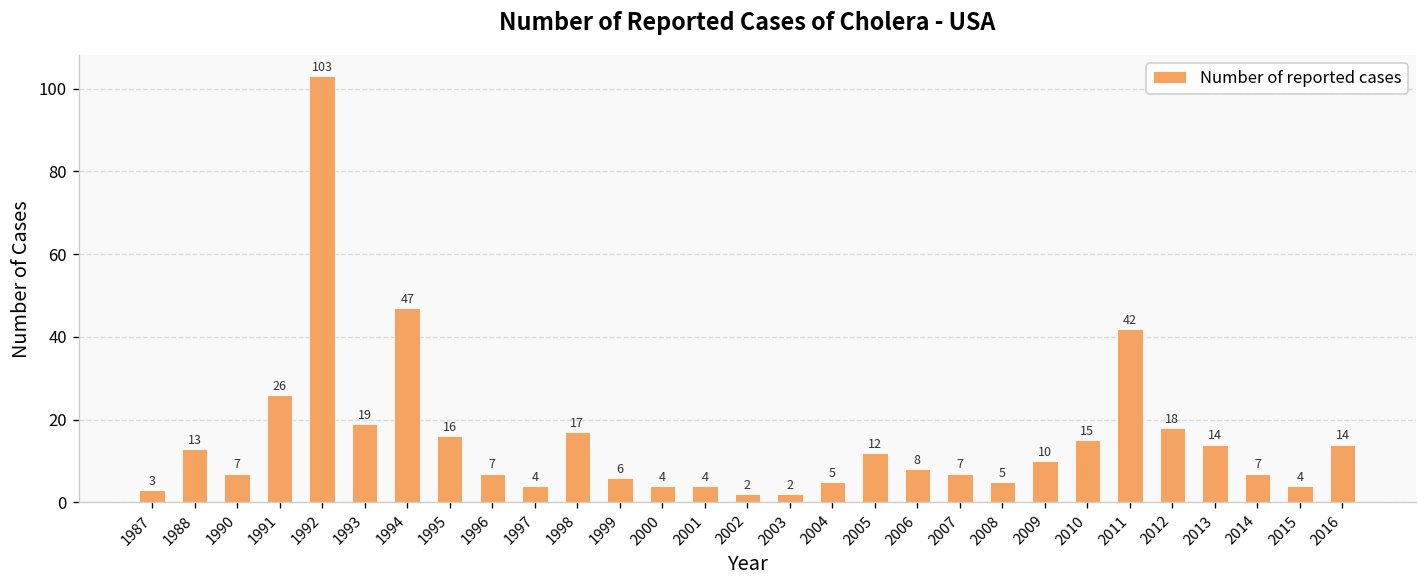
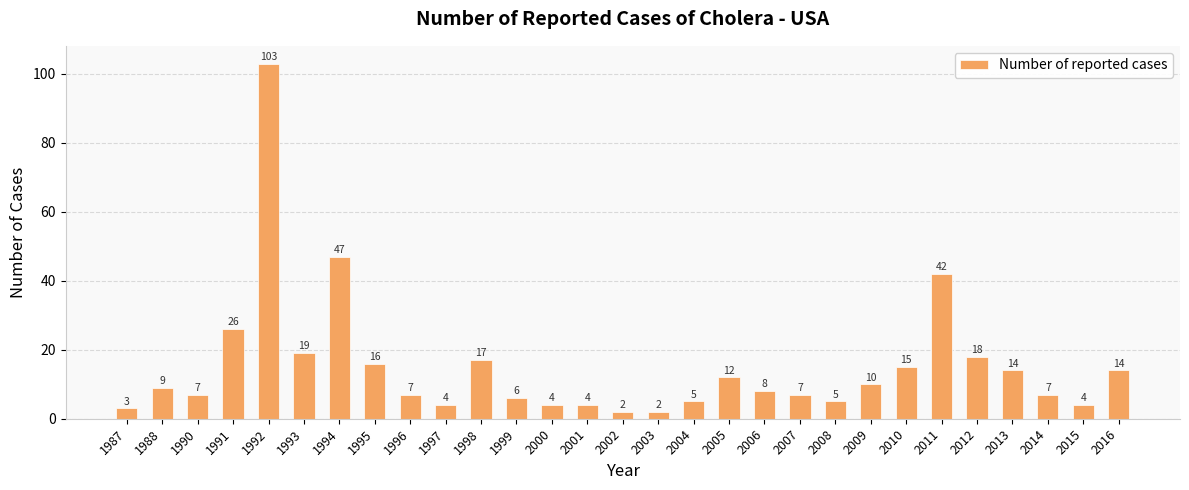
  {
    "1987": 3,
-   "1988": 13,
+   "1988": 9,
    "1990": 7,
    "1991": 26,
    "1992": 103,
    "1993": 19,
    "1994": 47,
    "1995": 16,
    "1996": 7,
    "1997": 4,
    "1998": 17,
    "1999": 6,
    "2000": 4,
    "2001": 4,
    "2002": 2,
    "2003": 2,
    "2004": 5,
    "2005": 12,
    "2006": 8,
    "2007": 7,
    "2008": 5,
    "2009": 10,
    "2010": 15,
    "2011": 42,
    "2012": 18,
    "2013": 14,
    "2014": 7,
    "2015": 4,
    "2016": 14
  }
